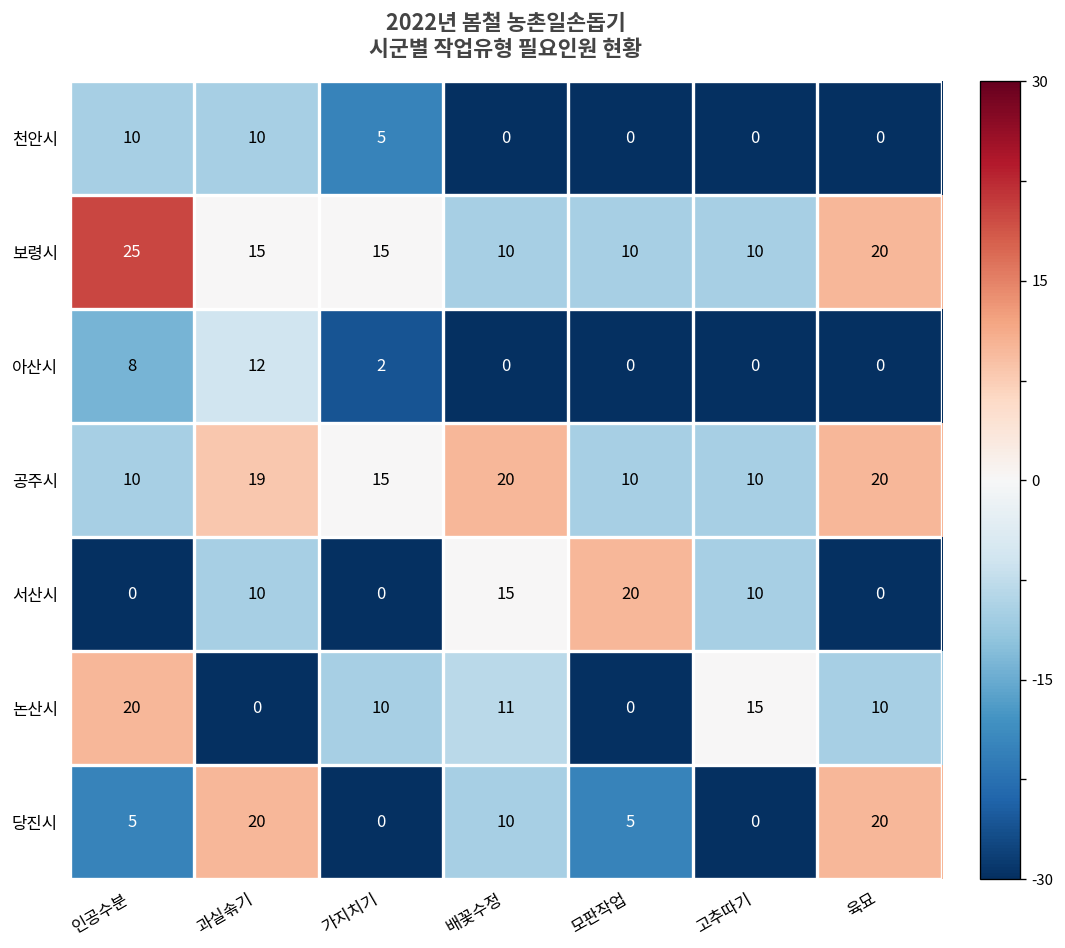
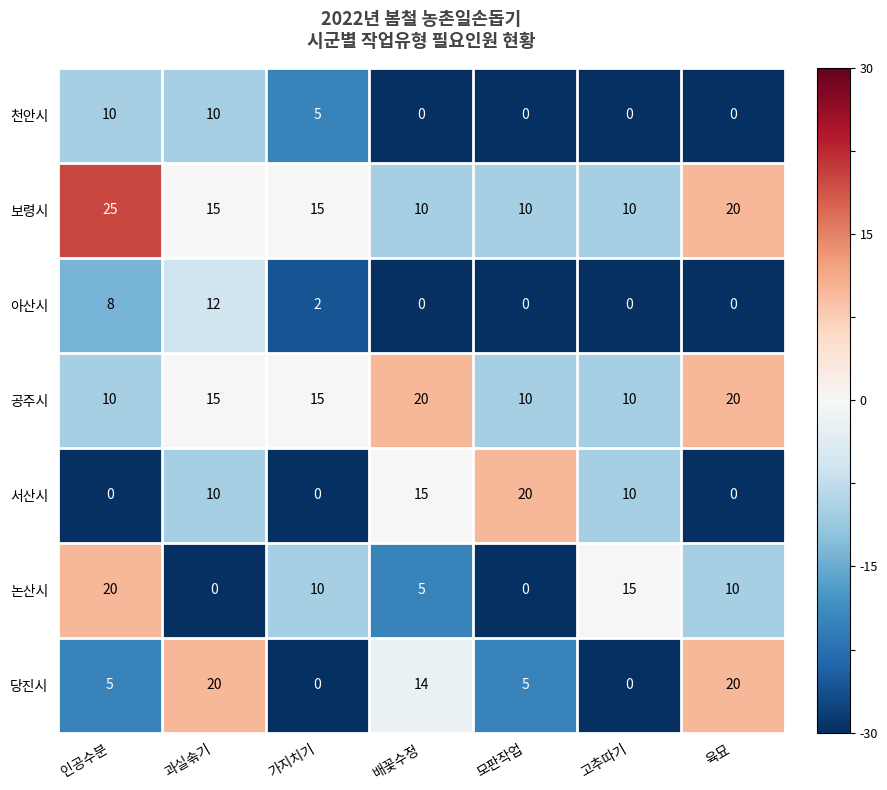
  {
    "천안시": {
      "인공수분": 10,
      "과실솎기": 10,
      "가지치기": 5,
      "배꽃수정": 0,
      "모판작업": 0,
      "고추따기": 0,
      "육묘": 0
    },
    "보령시": {
      "인공수분": 25,
      "과실솎기": 15,
      "가지치기": 15,
      "배꽃수정": 10,
      "모판작업": 10,
      "고추따기": 10,
      "육묘": 20
    },
    "아산시": {
      "인공수분": 8,
      "과실솎기": 12,
      "가지치기": 2,
      "배꽃수정": 0,
      "모판작업": 0,
      "고추따기": 0,
      "육묘": 0
    },
    "공주시": {
      "인공수분": 10,
-     "과실솎기": 19,
+     "과실솎기": 15,
      "가지치기": 15,
      "배꽃수정": 20,
      "모판작업": 10,
      "고추따기": 10,
      "육묘": 20
    },
    "서산시": {
      "인공수분": 0,
      "과실솎기": 10,
      "가지치기": 0,
      "배꽃수정": 15,
      "모판작업": 20,
      "고추따기": 10,
      "육묘": 0
    },
    "논산시": {
      "인공수분": 20,
      "과실솎기": 0,
      "가지치기": 10,
-     "배꽃수정": 11,
+     "배꽃수정": 5,
      "모판작업": 0,
      "고추따기": 15,
      "육묘": 10
    },
    "당진시": {
      "인공수분": 5,
      "과실솎기": 20,
      "가지치기": 0,
-     "배꽃수정": 10,
+     "배꽃수정": 14,
      "모판작업": 5,
      "고추따기": 0,
      "육묘": 20
    }
  }
